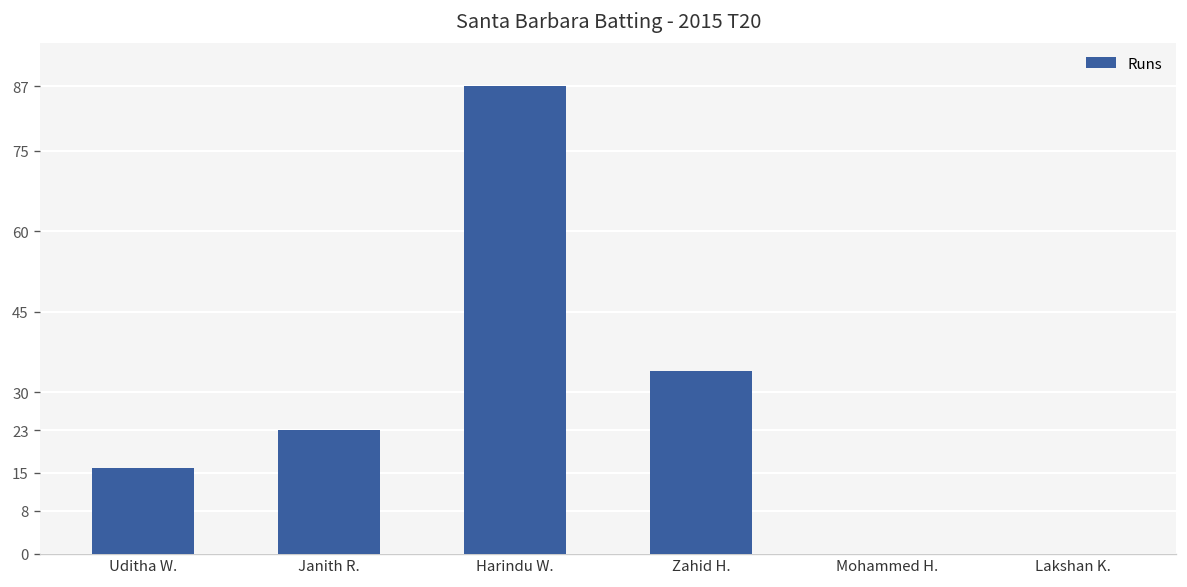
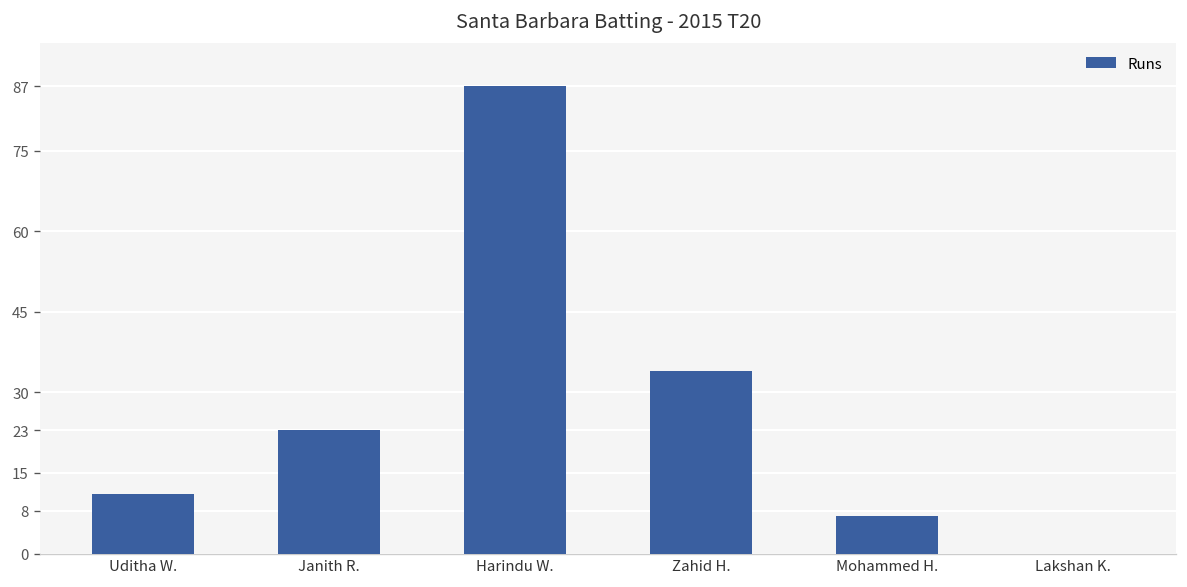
  {
-   "Uditha W.": 16,
+   "Uditha W.": 11,
    "Janith R.": 23,
    "Harindu W.": 87,
    "Zahid H.": 34,
-   "Mohammed H.": 0,
+   "Mohammed H.": 7,
    "Lakshan K.": 0
  }
